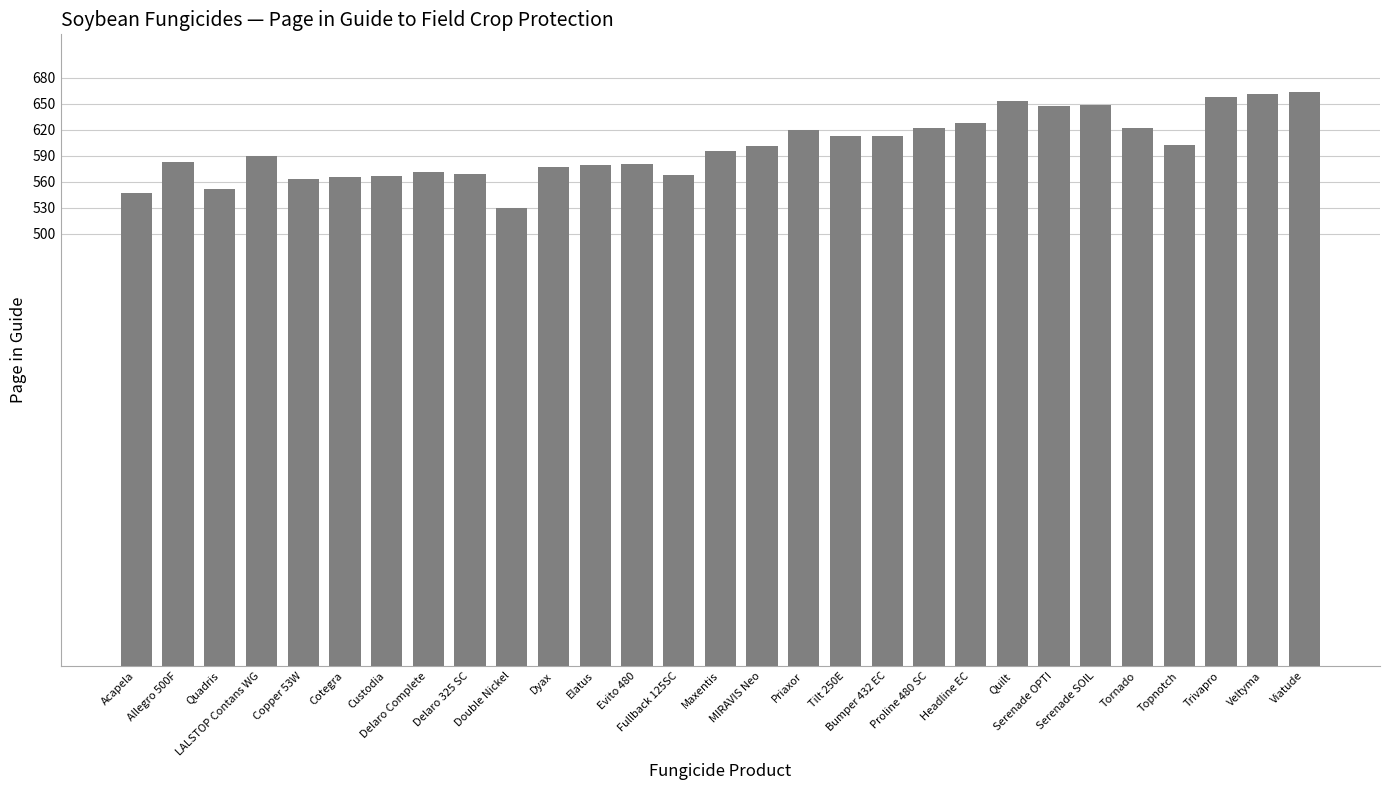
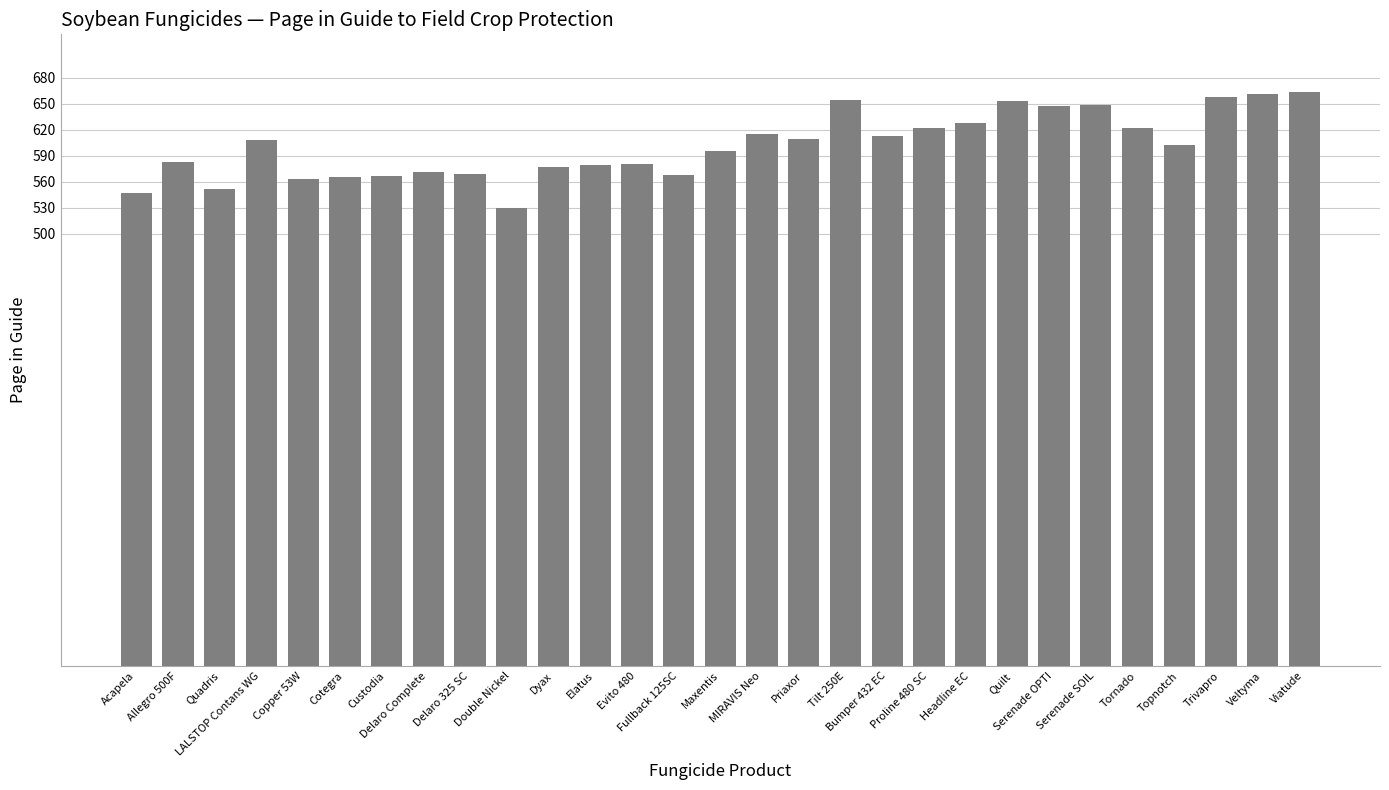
  {
    "Acapela": 550,
    "Allegro 500F": 580,
    "Quadris": 550,
-   "LALSTOP Contans WG": 590,
+   "LALSTOP Contans WG": 610,
    "Copper 53W": 560,
    "Cotegra": 570,
    "Custodia": 570,
    "Delaro Complete": 570,
    "Delaro 325 SC": 570,
    "Double Nickel": 530,
    "Dyax": 580,
    "Elatus": 580,
    "Evito 480": 580,
    "Fullback 125SC": 570,
    "Maxentis": 600,
-   "MIRAVIS Neo": 600,
-   "Priaxor": 620,
-   "Tilt 250E": 610,
+   "MIRAVIS Neo": 620,
+   "Priaxor": 610,
+   "Tilt 250E": 660,
    "Bumper 432 EC": 610,
    "Proline 480 SC": 620,
    "Headline EC": 630,
    "Quilt": 650,
    "Serenade OPTI": 650,
    "Serenade SOIL": 650,
    "Tornado": 620,
    "Topnotch": 600,
    "Trivapro": 660,
    "Veltyma": 660,
    "Viatude": 660
  }
